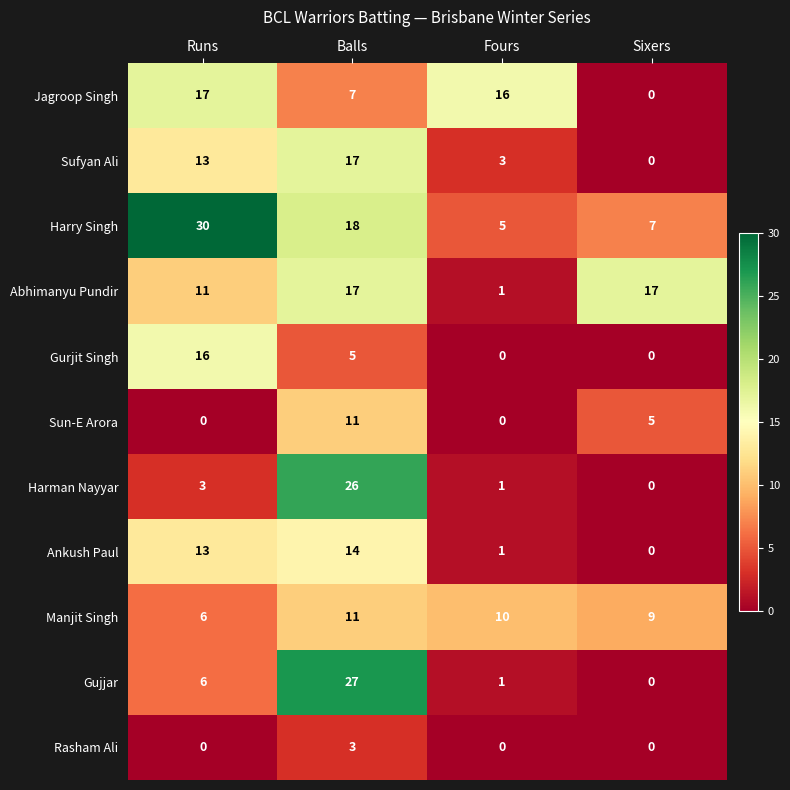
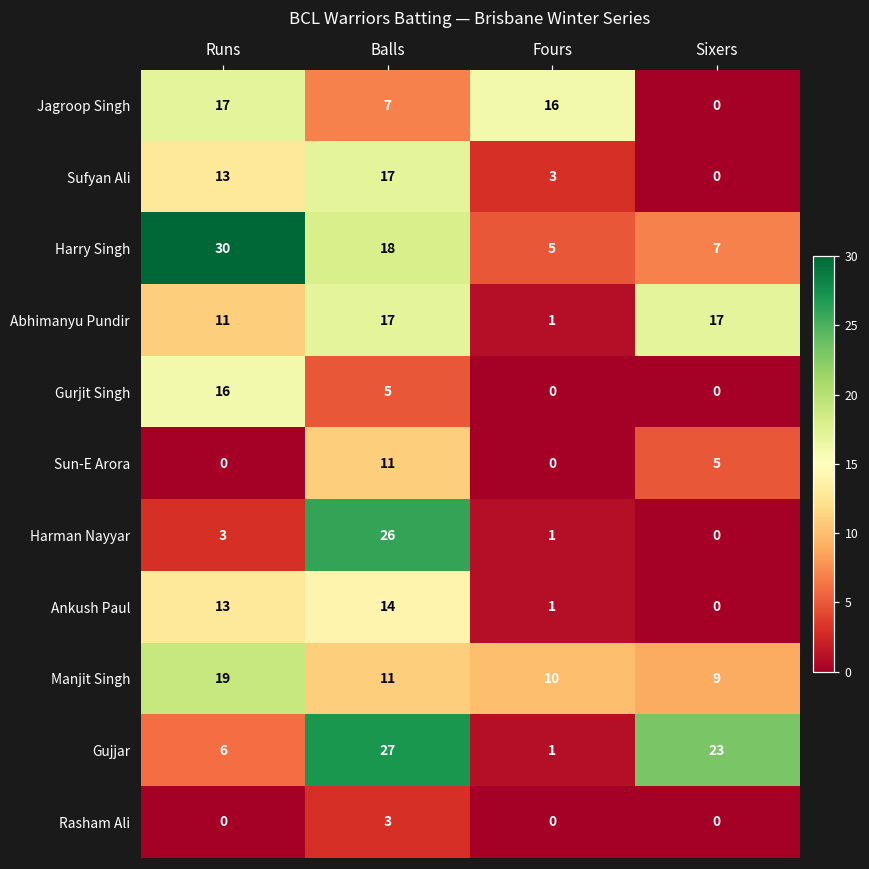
  {
    "Jagroop Singh": {
      "Runs": 17,
      "Balls": 7,
      "Fours": 16,
      "Sixers": 0
    },
    "Sufyan Ali": {
      "Runs": 13,
      "Balls": 17,
      "Fours": 3,
      "Sixers": 0
    },
    "Harry Singh": {
      "Runs": 30,
      "Balls": 18,
      "Fours": 5,
      "Sixers": 7
    },
    "Abhimanyu Pundir": {
      "Runs": 11,
      "Balls": 17,
      "Fours": 1,
      "Sixers": 17
    },
    "Gurjit Singh": {
      "Runs": 16,
      "Balls": 5,
      "Fours": 0,
      "Sixers": 0
    },
    "Sun-E Arora": {
      "Runs": 0,
      "Balls": 11,
      "Fours": 0,
      "Sixers": 5
    },
    "Harman Nayyar": {
      "Runs": 3,
      "Balls": 26,
      "Fours": 1,
      "Sixers": 0
    },
    "Ankush Paul": {
      "Runs": 13,
      "Balls": 14,
      "Fours": 1,
      "Sixers": 0
    },
    "Manjit Singh": {
-     "Runs": 6,
+     "Runs": 19,
      "Balls": 11,
      "Fours": 10,
      "Sixers": 9
    },
    "Gujjar": {
      "Runs": 6,
      "Balls": 27,
      "Fours": 1,
-     "Sixers": 0
+     "Sixers": 23
    },
    "Rasham Ali": {
      "Runs": 0,
      "Balls": 3,
      "Fours": 0,
      "Sixers": 0
    }
  }
